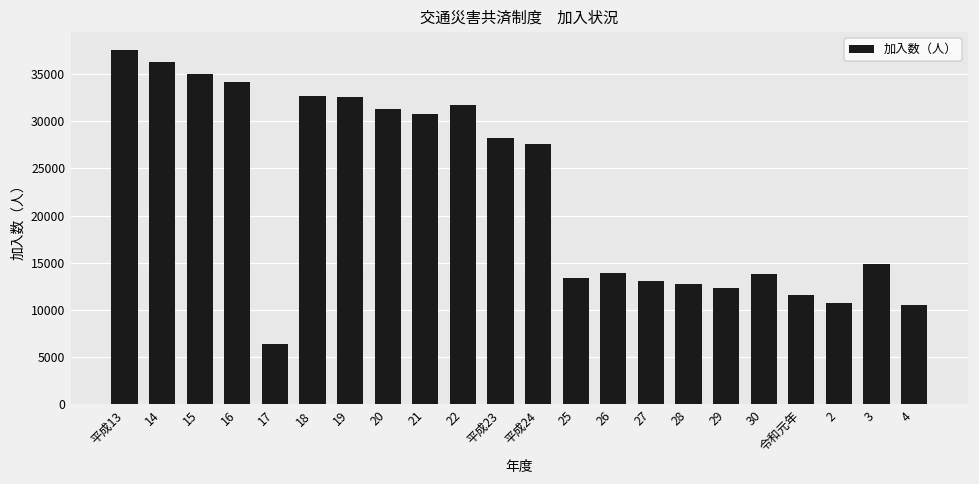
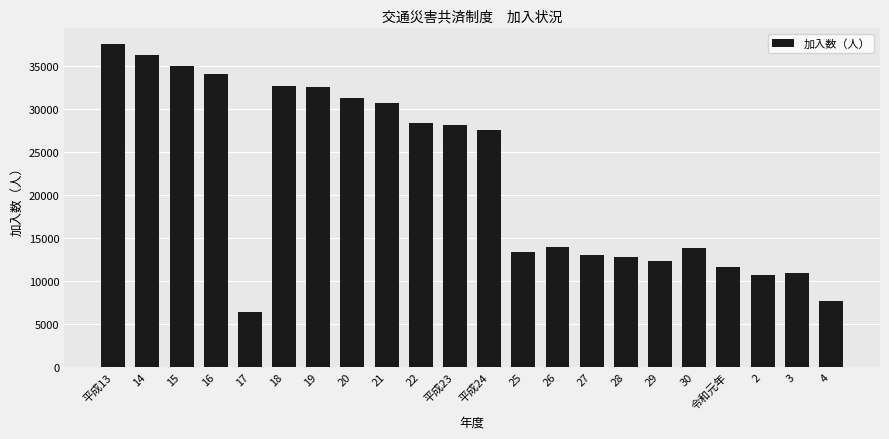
  {
    "平成13": 38000,
    "14": 36000,
    "15": 35000,
    "16": 34000,
    "17": 6000,
    "18": 33000,
    "19": 33000,
    "20": 31000,
    "21": 31000,
-   "22": 32000,
+   "22": 28000,
    "平成23": 28000,
    "平成24": 28000,
    "25": 13000,
    "26": 14000,
    "27": 13000,
    "28": 13000,
    "29": 12000,
    "30": 14000,
    "令和元年": 12000,
    "2": 11000,
-   "3": 15000,
-   "4": 10000
+   "3": 11000,
+   "4": 8000
  }
